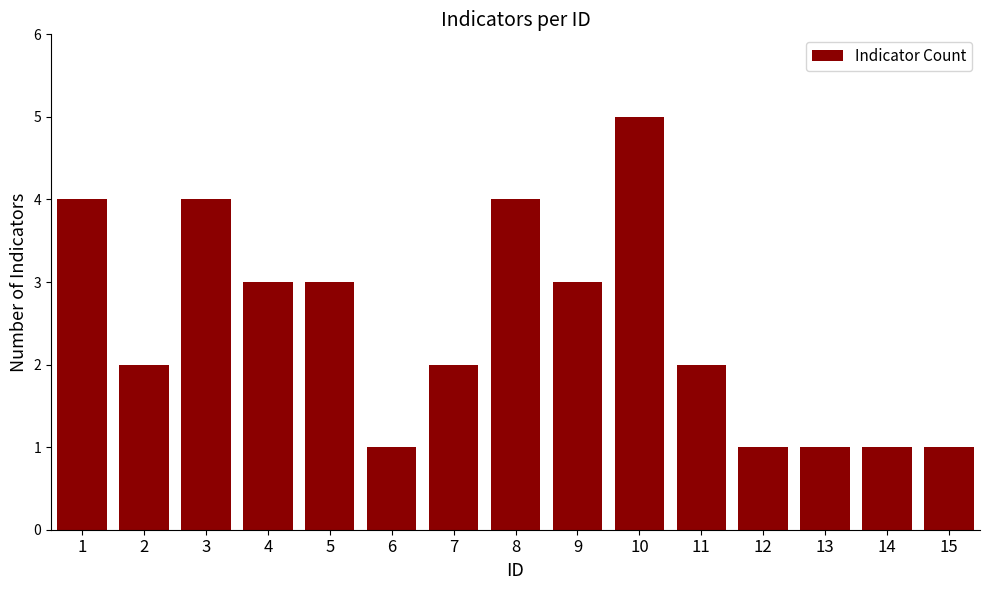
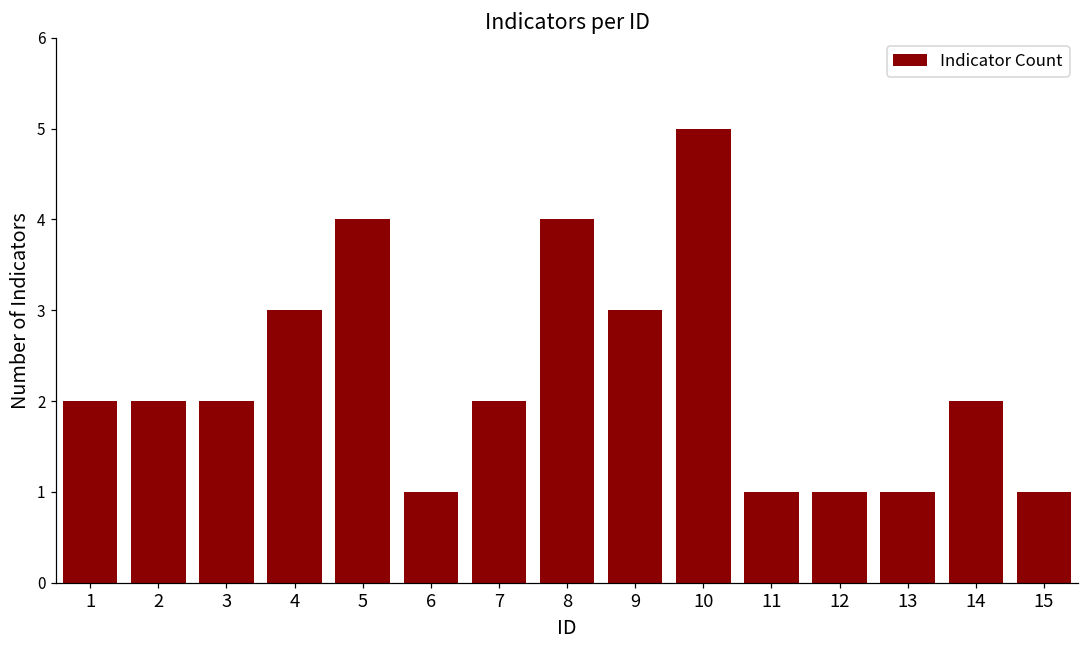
  {
-   "1": 4,
+   "1": 2,
    "2": 2,
-   "3": 4,
+   "3": 2,
    "4": 3,
-   "5": 3,
+   "5": 4,
    "6": 1,
    "7": 2,
    "8": 4,
    "9": 3,
    "10": 5,
-   "11": 2,
+   "11": 1,
    "12": 1,
    "13": 1,
-   "14": 1,
+   "14": 2,
    "15": 1
  }
